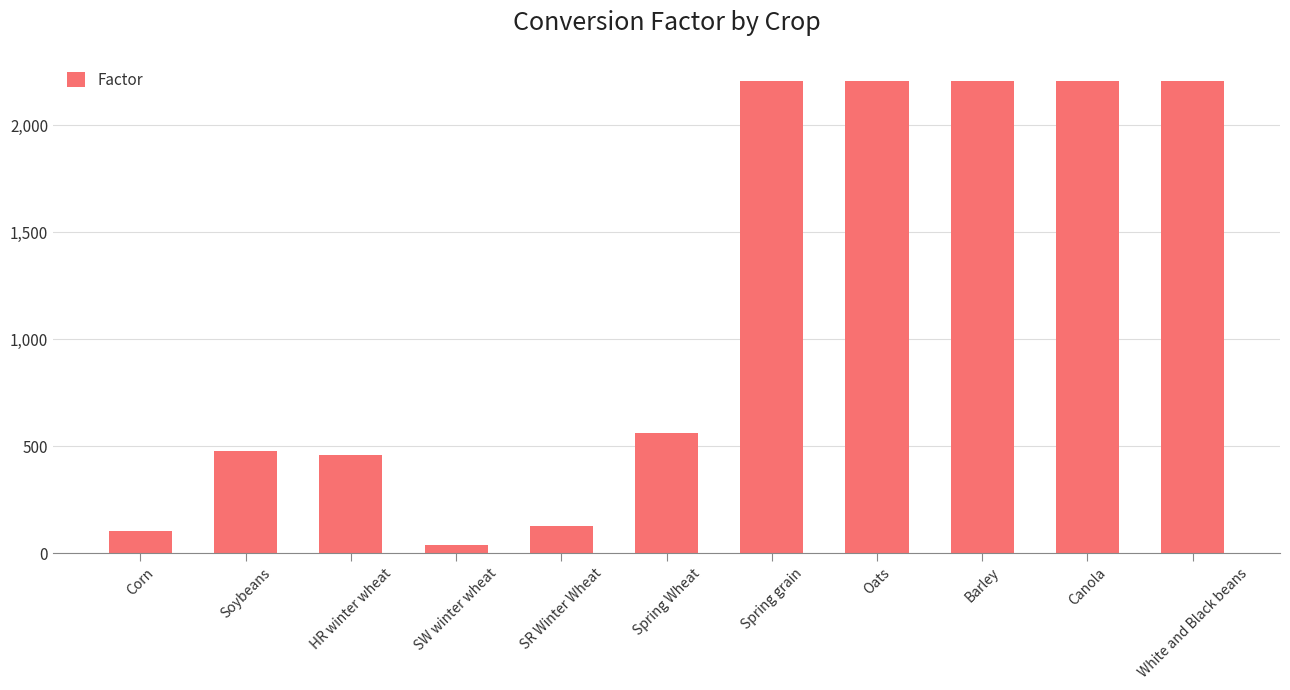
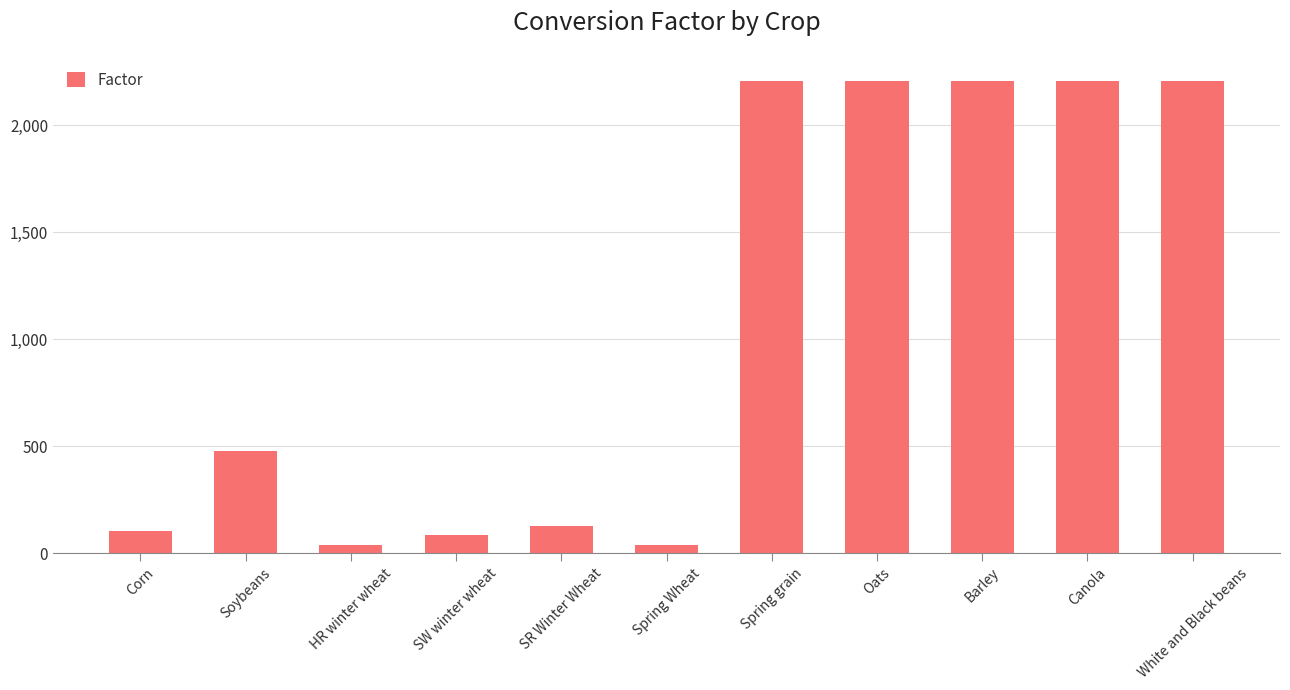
  {
    "Corn": "100",
    "Soybeans": "480",
-   "HR winter wheat": "460",
-   "SW winter wheat": "40",
+   "HR winter wheat": "40",
+   "SW winter wheat": "90",
    "SR Winter Wheat": "130",
-   "Spring Wheat": "560",
+   "Spring Wheat": "40",
    "Spring grain": "2,200",
    "Oats": "2,200",
    "Barley": "2,200",
    "Canola": "2,200",
    "White and Black beans": "2,200"
  }
